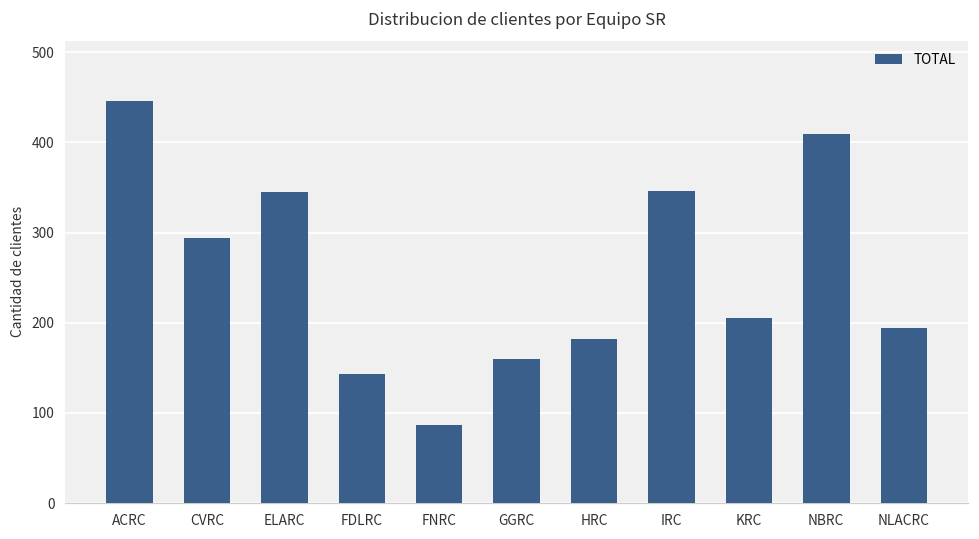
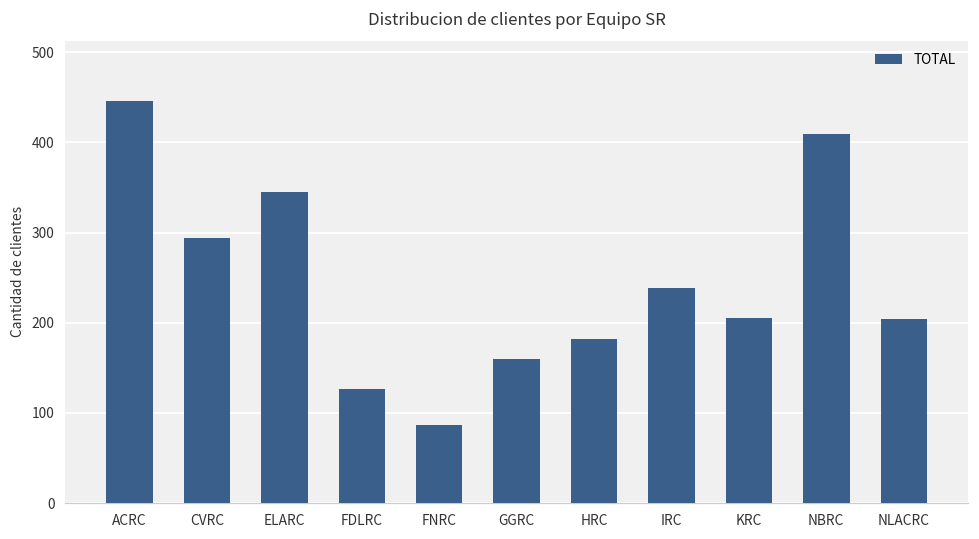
  {
    "ACRC": 450,
    "CVRC": 290,
    "ELARC": 350,
-   "FDLRC": 140,
+   "FDLRC": 130,
    "FNRC": 90,
    "GGRC": 160,
    "HRC": 180,
-   "IRC": 350,
+   "IRC": 240,
    "KRC": 210,
    "NBRC": 410,
-   "NLACRC": 190
+   "NLACRC": 200
  }
